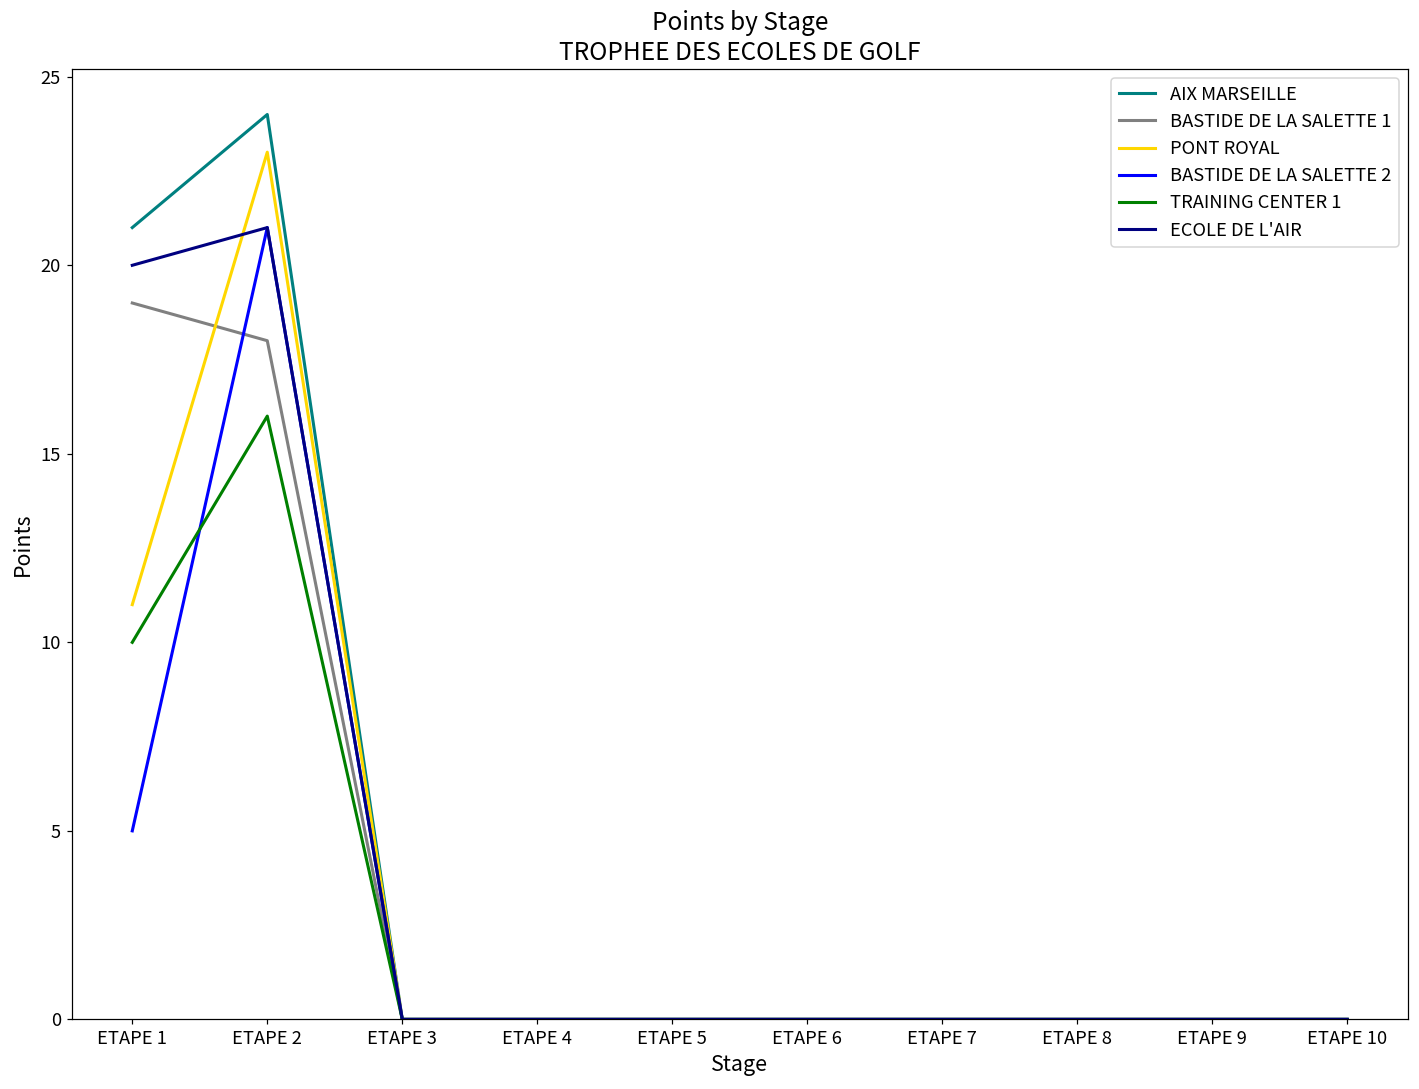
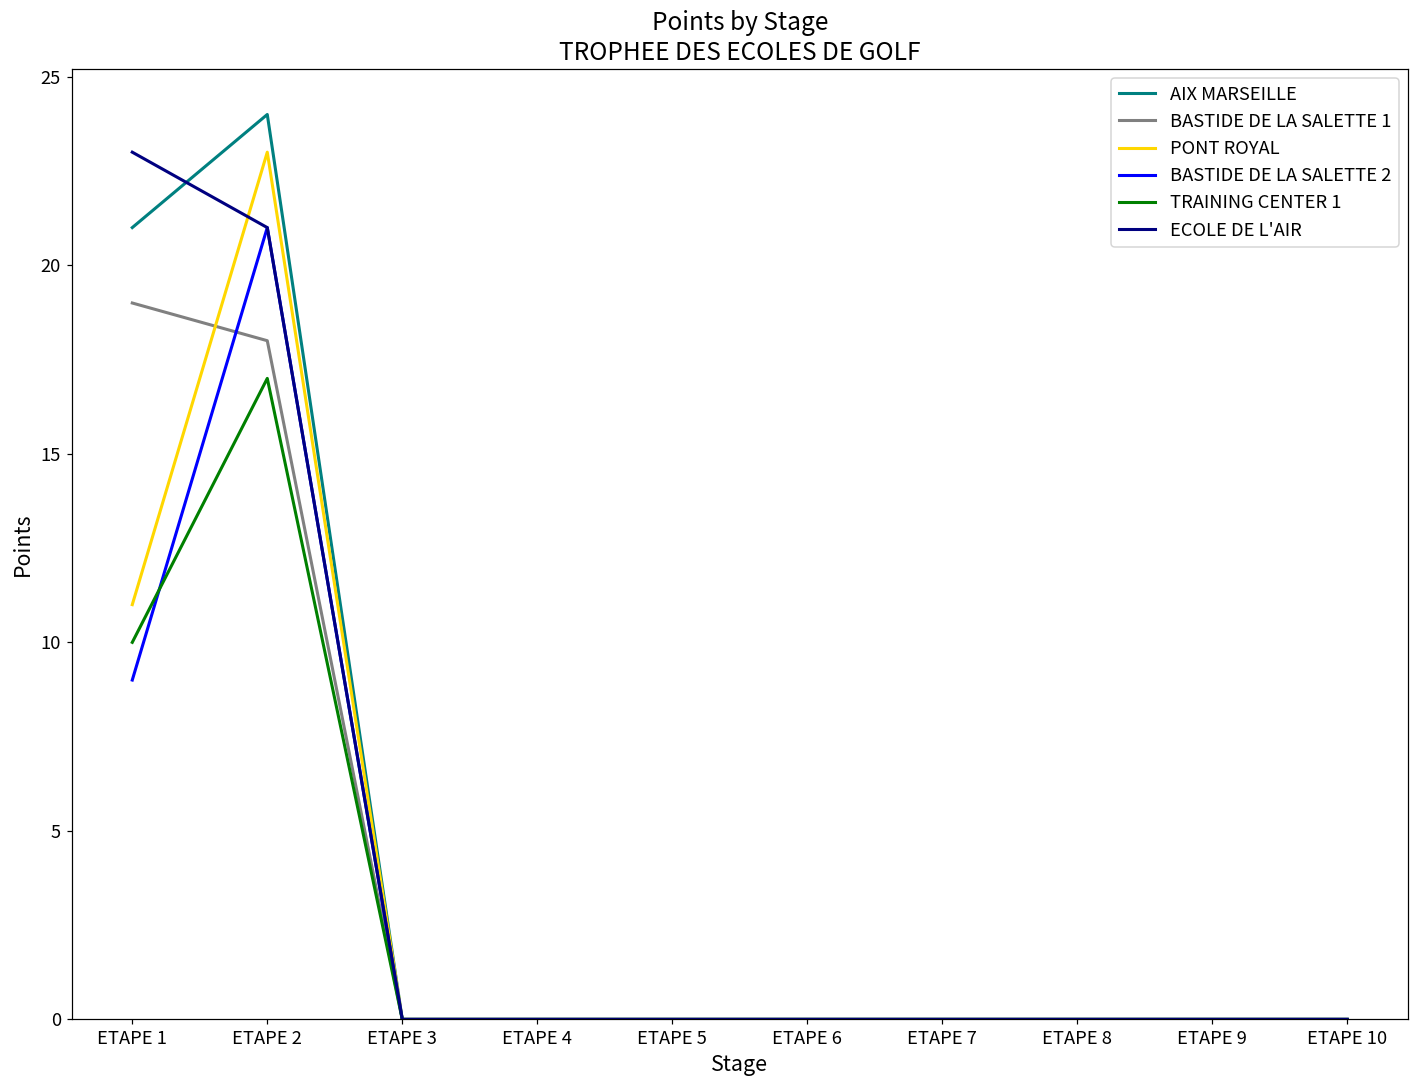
  {
    "AIX MARSEILLE": {
      "ETAPE 1": 21,
      "ETAPE 2": 24
    },
    "BASTIDE DE LA SALETTE 1": {
      "ETAPE 1": 19,
      "ETAPE 2": 18
    },
    "PONT ROYAL": {
      "ETAPE 1": 11,
      "ETAPE 2": 23
    },
    "BASTIDE DE LA SALETTE 2": {
-     "ETAPE 1": 5
+     "ETAPE 1": 9
    },
    "TRAINING CENTER 1": {
      "ETAPE 1": 10,
-     "ETAPE 2": 16
+     "ETAPE 2": 17
    },
    "ECOLE DE L'AIR": {
-     "ETAPE 1": 20
+     "ETAPE 1": 23
    }
  }
